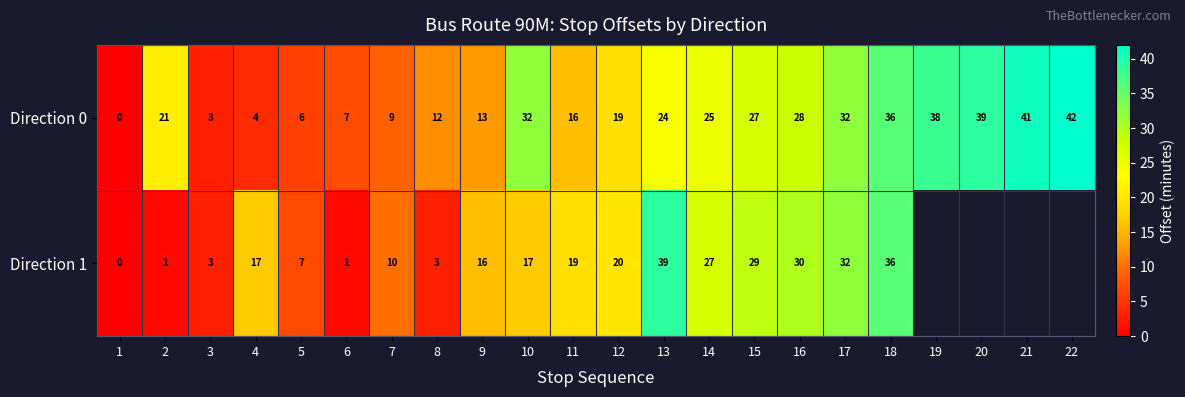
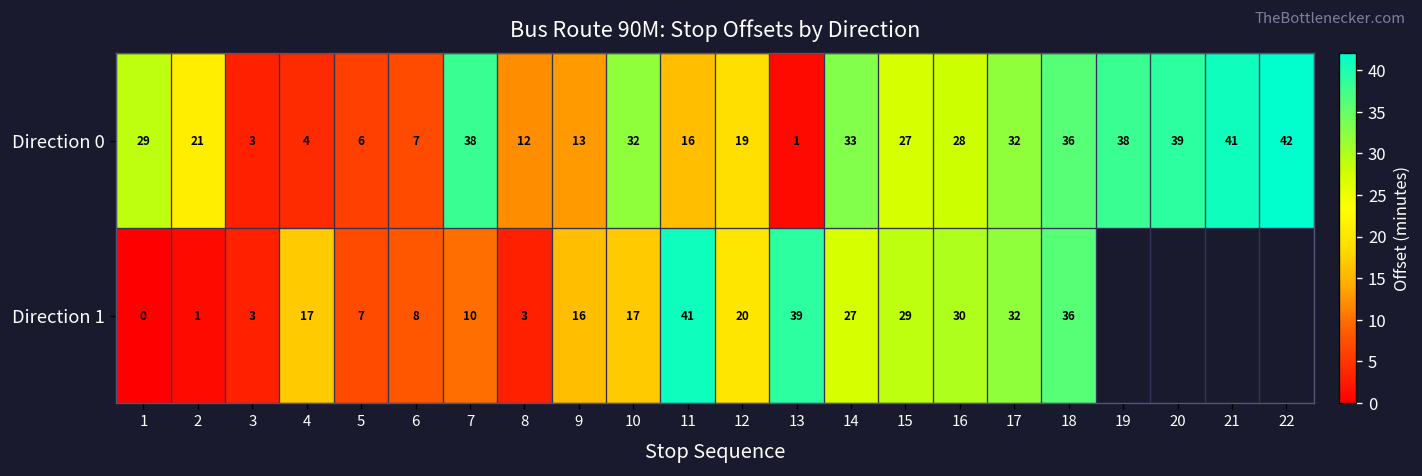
  {
    "Direction 0": {
-     "1": 0,
+     "1": 29,
      "2": 21,
      "3": 3,
      "4": 4,
      "5": 6,
      "6": 7,
-     "7": 9,
+     "7": 38,
      "8": 12,
      "9": 13,
      "10": 32,
      "11": 16,
      "12": 19,
-     "13": 24,
-     "14": 25,
+     "13": 1,
+     "14": 33,
      "15": 27,
      "16": 28,
      "17": 32,
      "18": 36,
      "19": 38,
      "20": 39,
      "21": 41,
      "22": 42
    },
    "Direction 1": {
      "1": 0,
      "2": 1,
      "3": 3,
      "4": 17,
      "5": 7,
-     "6": 1,
+     "6": 8,
      "7": 10,
      "8": 3,
      "9": 16,
      "10": 17,
-     "11": 19,
+     "11": 41,
      "12": 20,
      "13": 39,
      "14": 27,
      "15": 29,
      "16": 30,
      "17": 32,
      "18": 36
    }
  }
